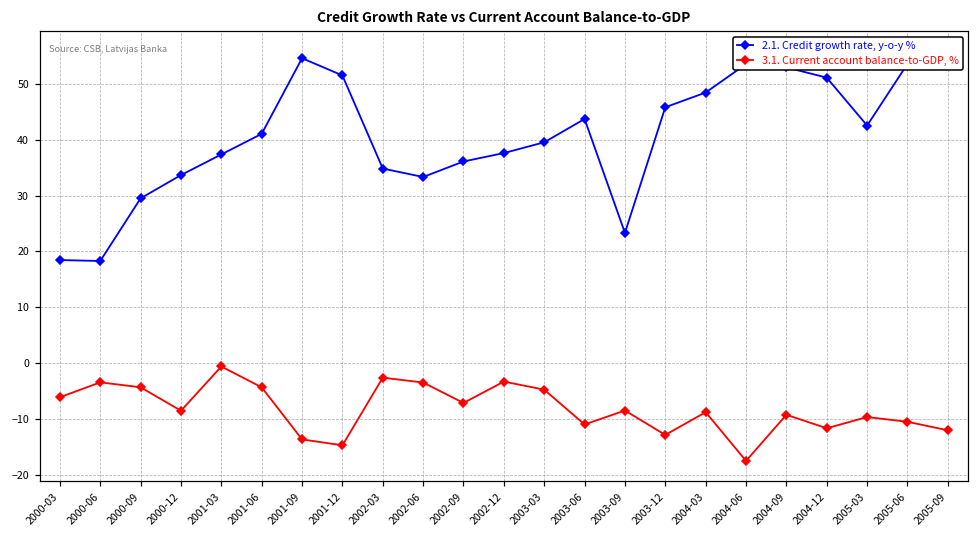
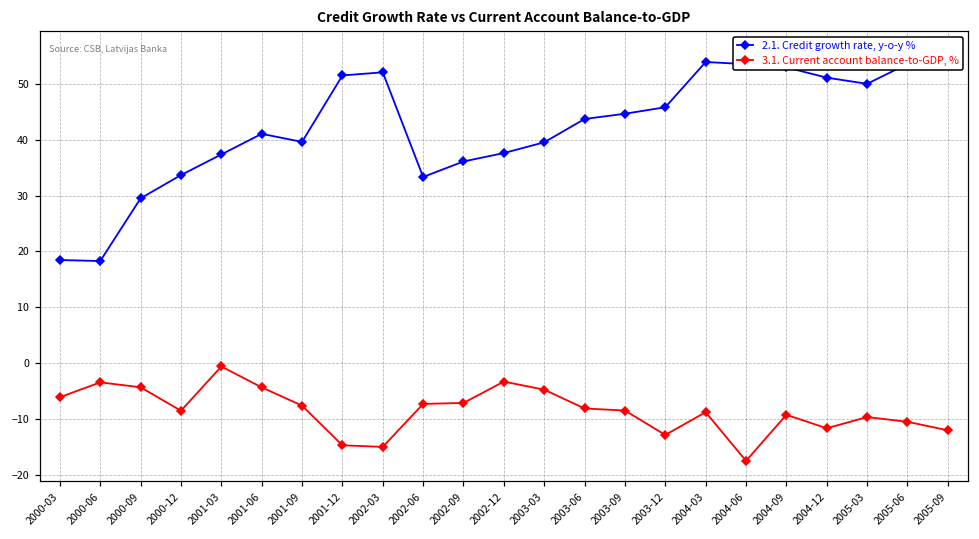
  {
    "2.1. Credit growth rate, y-o-y %": {
      "2000-03": 18,
      "2000-06": 18,
      "2000-09": 30,
      "2000-12": 34,
      "2001-03": 37,
      "2001-06": 41,
-     "2001-09": 55,
+     "2001-09": 40,
      "2001-12": 52,
-     "2002-03": 35,
+     "2002-03": 52,
      "2002-06": 33,
      "2002-09": 36,
      "2002-12": 38,
      "2003-03": 40,
      "2003-06": 44,
-     "2003-09": 23,
+     "2003-09": 45,
      "2003-12": 46,
-     "2004-03": 48,
+     "2004-03": 54,
      "2004-12": 51,
-     "2005-03": 43
+     "2005-03": 50
    },
    "3.1. Current account balance-to-GDP, %": {
      "2000-03": -6,
      "2000-06": -3,
      "2000-09": -4,
      "2000-12": -9,
      "2001-03": -1,
      "2001-06": -4,
-     "2001-09": -14,
+     "2001-09": -8,
      "2001-12": -15,
-     "2002-03": -3,
-     "2002-06": -3,
+     "2002-03": -15,
+     "2002-06": -7,
      "2002-09": -7,
      "2002-12": -3,
      "2003-03": -5,
-     "2003-06": -11,
+     "2003-06": -8,
      "2003-09": -9,
      "2003-12": -13,
      "2004-03": -9,
      "2004-06": -18,
      "2004-09": -9,
      "2004-12": -12,
      "2005-03": -10,
      "2005-06": -11,
      "2005-09": -12
    }
  }
